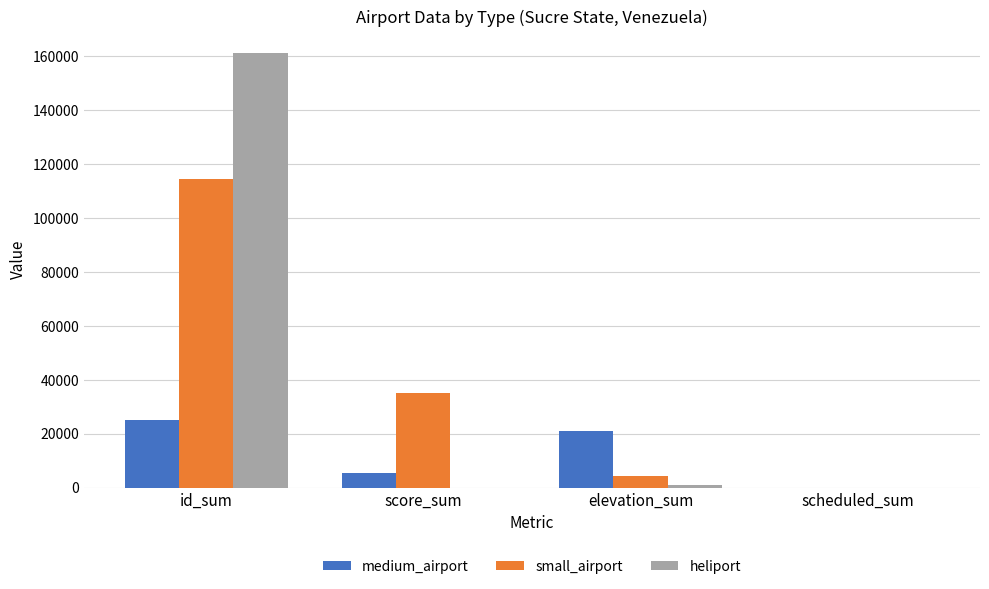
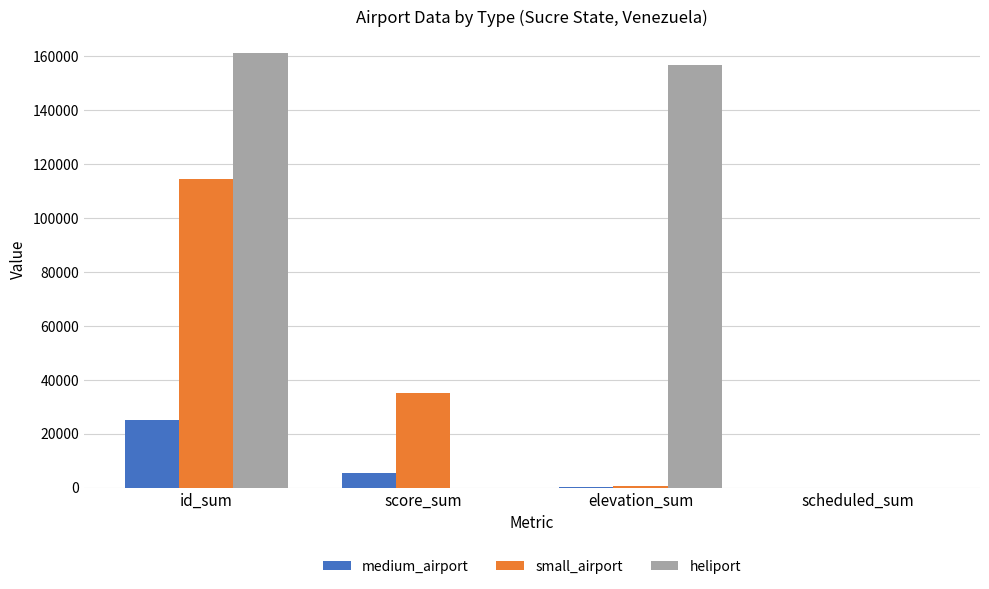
  {
    "medium_airport": {
      "id_sum": 25000,
      "score_sum": 5000,
-     "elevation_sum": 21000
+     "elevation_sum": 0
    },
    "small_airport": {
      "id_sum": 114000,
      "score_sum": 35000,
-     "elevation_sum": 4000,
+     "elevation_sum": 1000,
      "scheduled_sum": 0
    },
    "heliport": {
      "id_sum": 161000,
      "score_sum": 0,
-     "elevation_sum": 1000,
+     "elevation_sum": 157000,
      "scheduled_sum": 0
    }
  }
